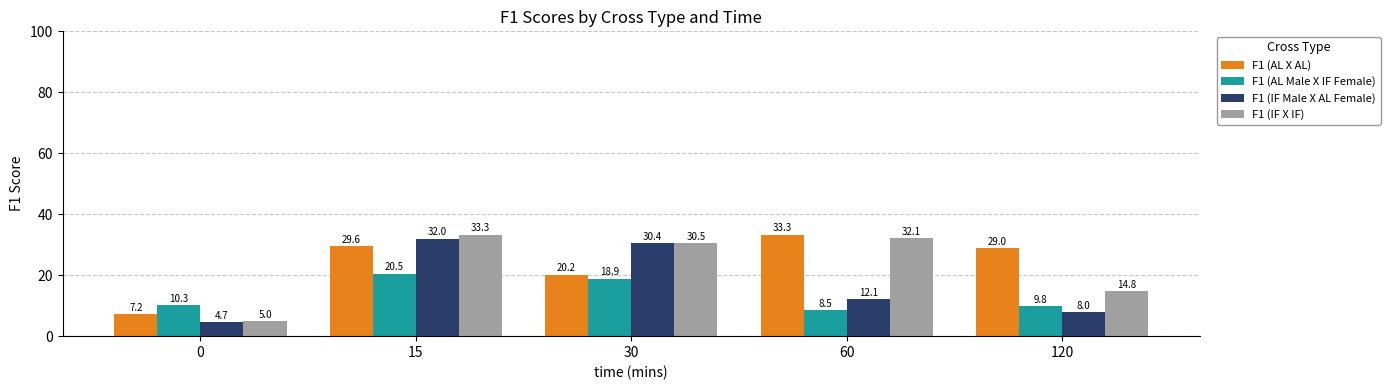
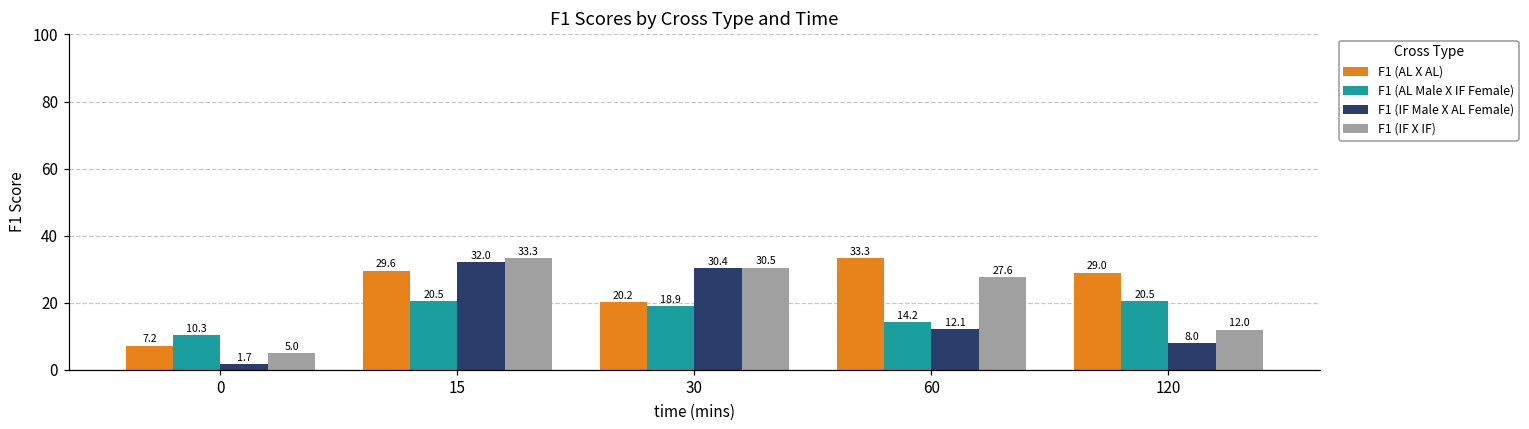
  {
    "F1 (AL X AL)": {
      "0": 7.2,
      "15": 29.6,
      "30": 20.2,
      "60": 33.3,
      "120": 29.0
    },
    "F1 (AL Male X IF Female)": {
      "0": 10.3,
      "15": 20.5,
      "30": 18.9,
-     "60": 8.5,
-     "120": 9.8
+     "60": 14.2,
+     "120": 20.5
    },
    "F1 (IF Male X AL Female)": {
-     "0": 4.7,
+     "0": 1.7,
      "15": 32.0,
      "30": 30.4,
      "60": 12.1,
      "120": 8.0
    },
    "F1 (IF X IF)": {
      "0": 5.0,
      "15": 33.3,
      "30": 30.5,
-     "60": 32.1,
-     "120": 14.8
+     "60": 27.6,
+     "120": 12.0
    }
  }
